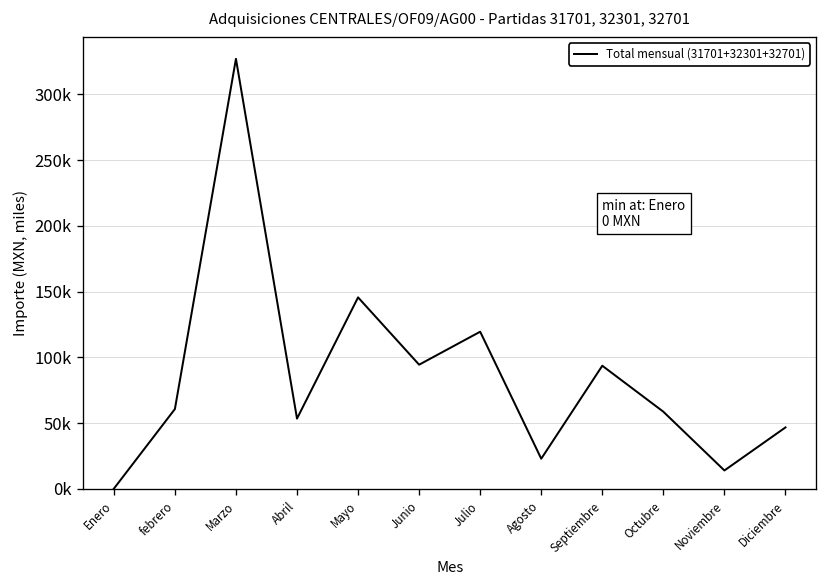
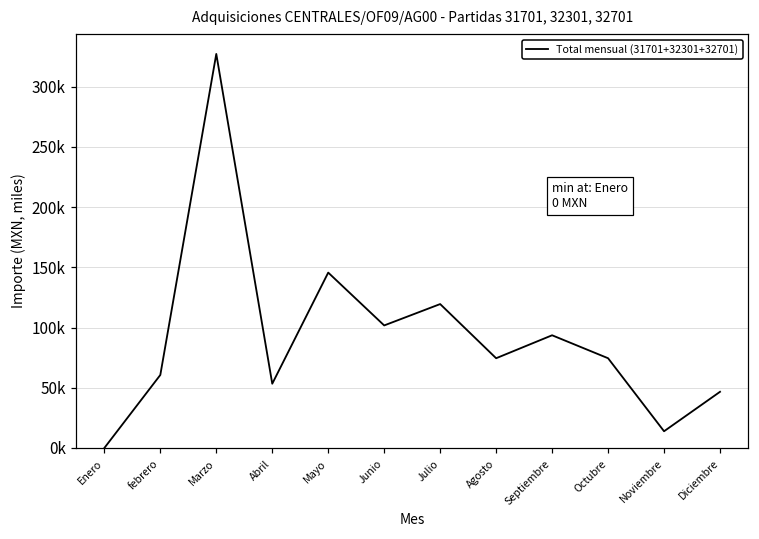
  {
    "Enero": 0,
    "febrero": 61000,
    "Marzo": 327000,
    "Abril": 53000,
    "Mayo": 146000,
-   "Junio": 94000,
+   "Junio": 102000,
    "Julio": 119000,
-   "Agosto": 23000,
+   "Agosto": 75000,
    "Septiembre": 94000,
-   "Octubre": 59000,
+   "Octubre": 75000,
    "Noviembre": 14000,
    "Diciembre": 47000
  }
